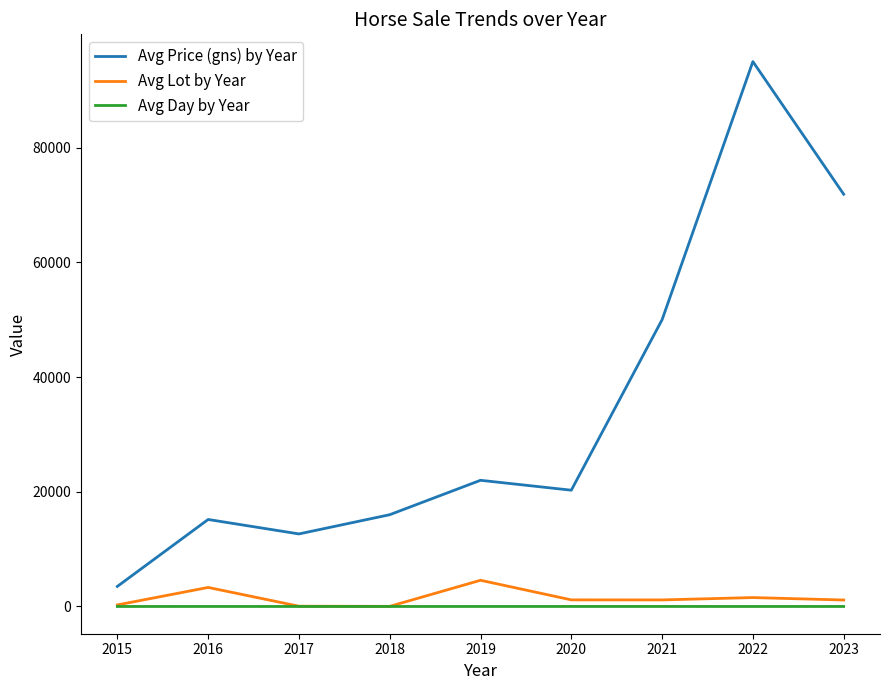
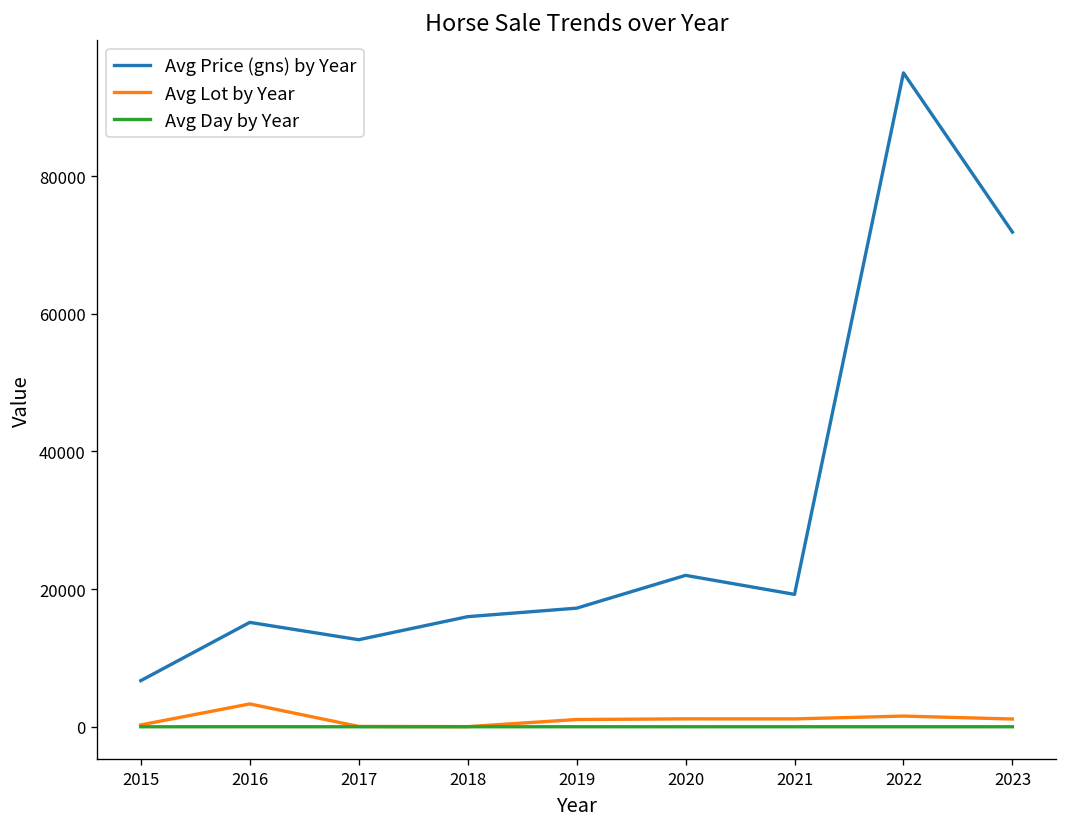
  {
    "Avg Price (gns) by Year": {
-     "2015": 4000,
+     "2015": 7000,
      "2016": 15000,
      "2017": 13000,
      "2018": 16000,
-     "2019": 22000,
-     "2020": 20000,
-     "2021": 50000,
+     "2019": 17000,
+     "2020": 22000,
+     "2021": 19000,
      "2022": 95000,
      "2023": 72000
    },
    "Avg Lot by Year": {
      "2016": 3000,
-     "2019": 5000,
+     "2019": 1000,
      "2020": 1000,
      "2021": 1000,
      "2022": 2000,
      "2023": 1000
    },
    "Avg Day by Year": {
      "2016": 0,
      "2019": 0,
      "2020": 0,
      "2021": 0,
      "2022": 0,
      "2023": 0
    }
  }
